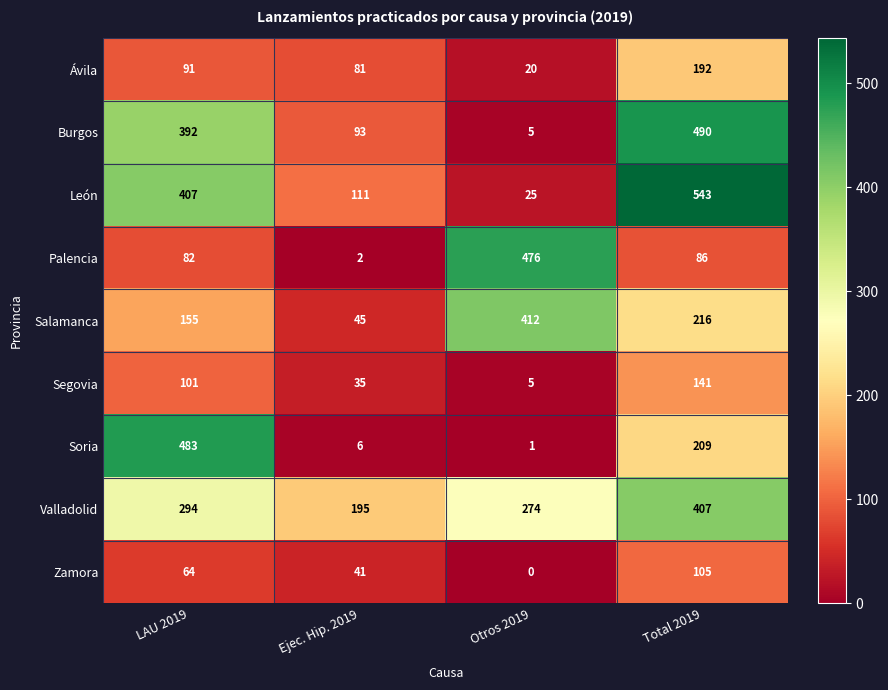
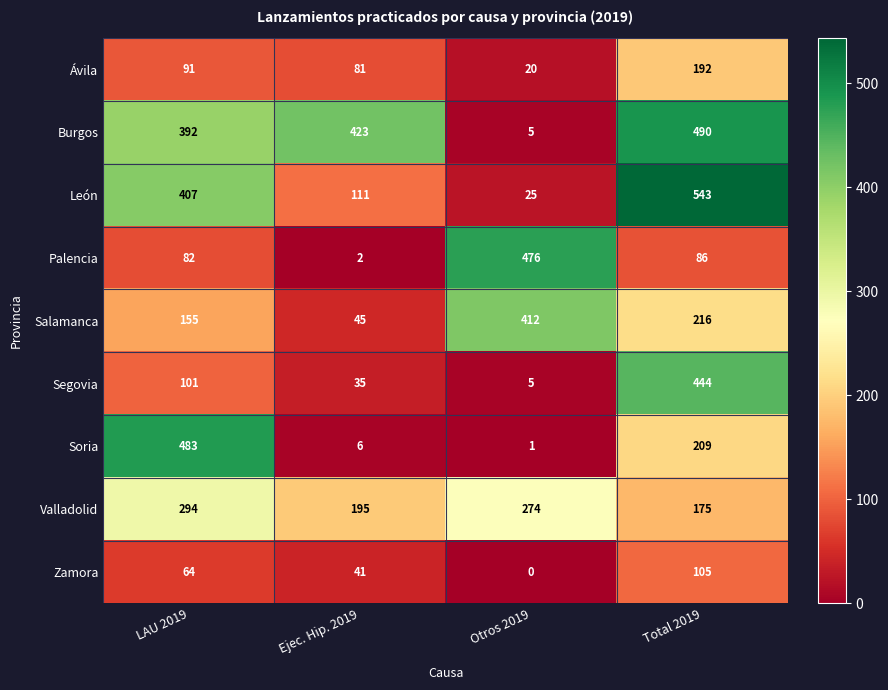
  {
    "Ávila": {
      "LAU 2019": 91,
      "Ejec. Hip. 2019": 81,
      "Otros 2019": 20,
      "Total 2019": 192
    },
    "Burgos": {
      "LAU 2019": 392,
-     "Ejec. Hip. 2019": 93,
+     "Ejec. Hip. 2019": 423,
      "Otros 2019": 5,
      "Total 2019": 490
    },
    "León": {
      "LAU 2019": 407,
      "Ejec. Hip. 2019": 111,
      "Otros 2019": 25,
      "Total 2019": 543
    },
    "Palencia": {
      "LAU 2019": 82,
      "Ejec. Hip. 2019": 2,
      "Otros 2019": 476,
      "Total 2019": 86
    },
    "Salamanca": {
      "LAU 2019": 155,
      "Ejec. Hip. 2019": 45,
      "Otros 2019": 412,
      "Total 2019": 216
    },
    "Segovia": {
      "LAU 2019": 101,
      "Ejec. Hip. 2019": 35,
      "Otros 2019": 5,
-     "Total 2019": 141
+     "Total 2019": 444
    },
    "Soria": {
      "LAU 2019": 483,
      "Ejec. Hip. 2019": 6,
      "Otros 2019": 1,
      "Total 2019": 209
    },
    "Valladolid": {
      "LAU 2019": 294,
      "Ejec. Hip. 2019": 195,
      "Otros 2019": 274,
-     "Total 2019": 407
+     "Total 2019": 175
    },
    "Zamora": {
      "LAU 2019": 64,
      "Ejec. Hip. 2019": 41,
      "Otros 2019": 0,
      "Total 2019": 105
    }
  }
